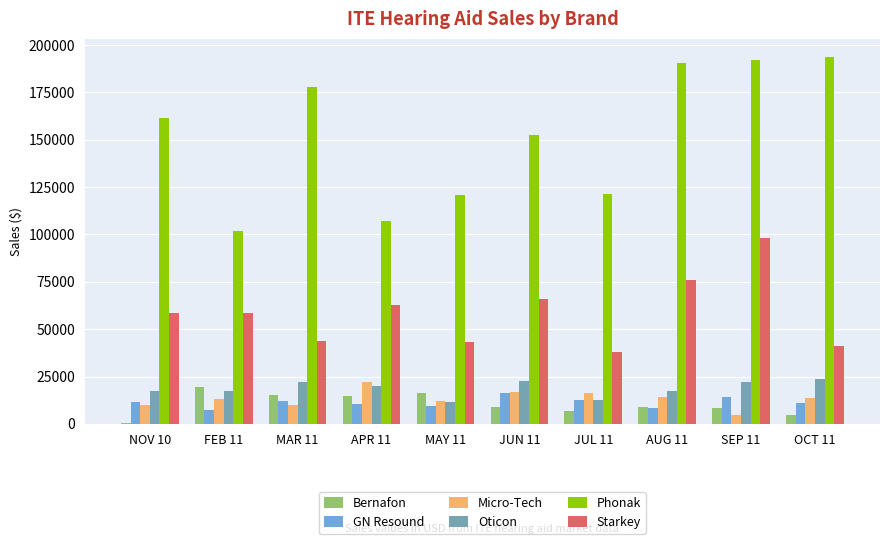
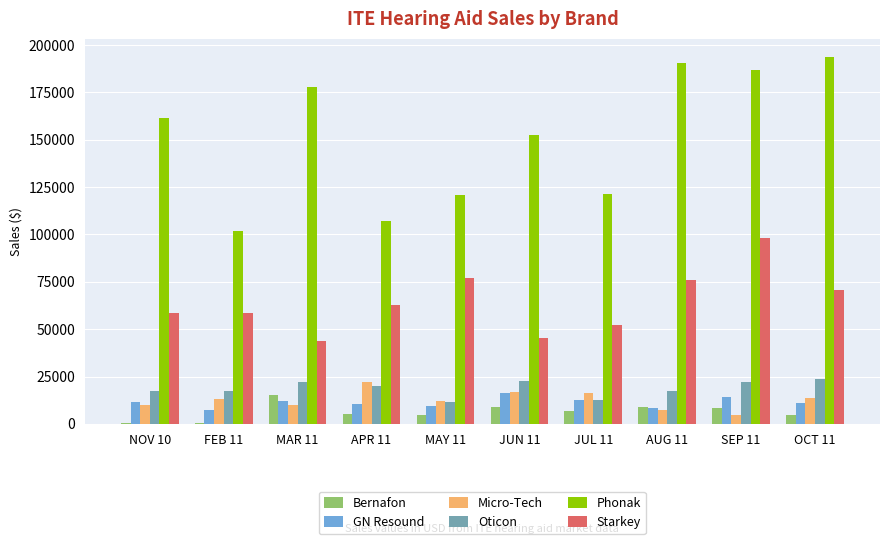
  {
    "Bernafon": {
-     "FEB 11": 19000,
+     "FEB 11": 1000,
      "MAR 11": 15000,
-     "APR 11": 15000,
-     "MAY 11": 16000,
+     "APR 11": 5000,
+     "MAY 11": 5000,
      "JUN 11": 9000,
      "JUL 11": 7000,
      "AUG 11": 9000,
      "SEP 11": 8000,
      "OCT 11": 5000
    },
    "Micro-Tech": {
      "NOV 10": 10000,
      "FEB 11": 13000,
      "MAR 11": 10000,
      "APR 11": 22000,
      "MAY 11": 12000,
      "JUN 11": 17000,
      "JUL 11": 16000,
-     "AUG 11": 14000,
+     "AUG 11": 7000,
      "SEP 11": 4000,
      "OCT 11": 14000
    },
    "Phonak": {
      "NOV 10": 162000,
      "FEB 11": 102000,
      "MAR 11": 178000,
      "APR 11": 107000,
      "MAY 11": 121000,
      "JUN 11": 153000,
      "JUL 11": 122000,
      "AUG 11": 190000,
-     "SEP 11": 192000,
+     "SEP 11": 187000,
      "OCT 11": 194000
    },
    "Starkey": {
      "NOV 10": 59000,
      "FEB 11": 59000,
      "MAR 11": 44000,
      "APR 11": 63000,
-     "MAY 11": 43000,
-     "JUN 11": 66000,
-     "JUL 11": 38000,
+     "MAY 11": 77000,
+     "JUN 11": 45000,
+     "JUL 11": 52000,
      "AUG 11": 76000,
      "SEP 11": 98000,
-     "OCT 11": 41000
+     "OCT 11": 70000
    }
  }
